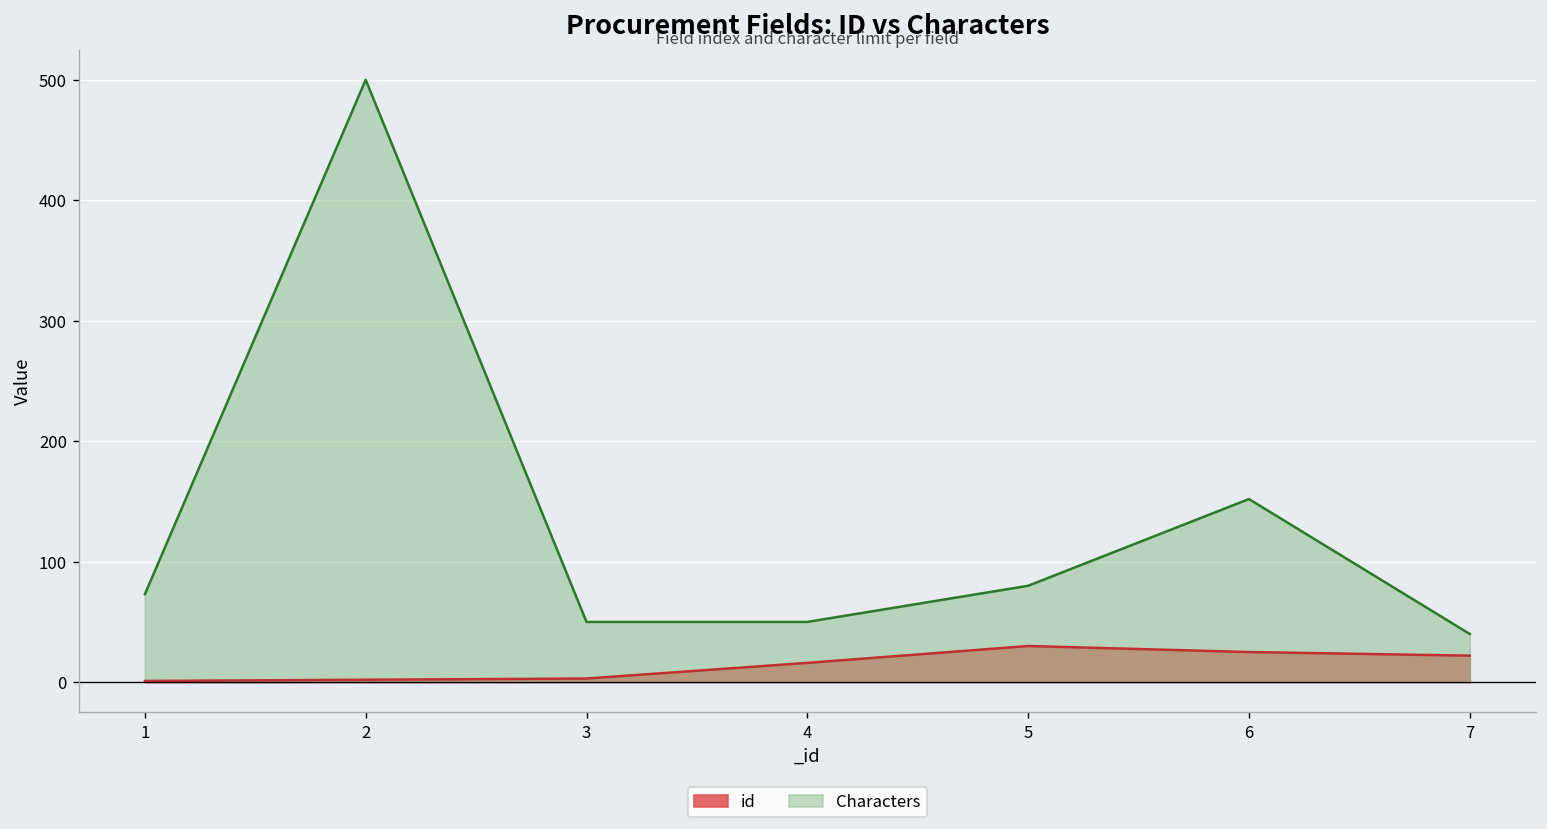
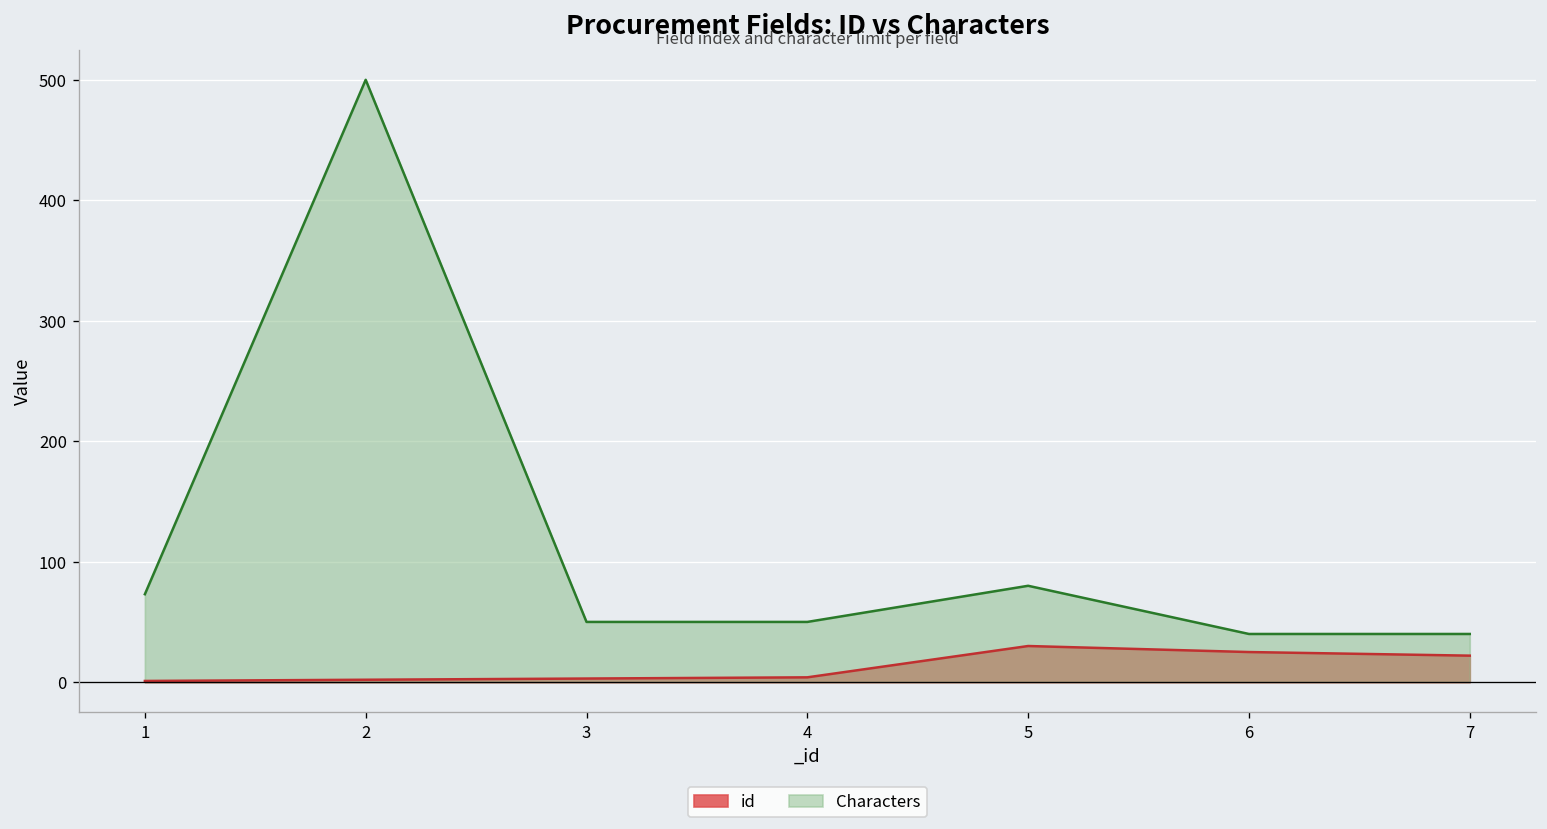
  {
    "id": {
      "1": 1,
      "2": 2,
      "3": 3,
-     "4": 16,
+     "4": 4,
      "5": 30,
      "6": 25,
      "7": 22
    },
    "Characters": {
      "1": 73,
      "2": 500,
      "3": 50,
      "4": 50,
      "5": 80,
-     "6": 152,
+     "6": 40,
      "7": 40
    }
  }
